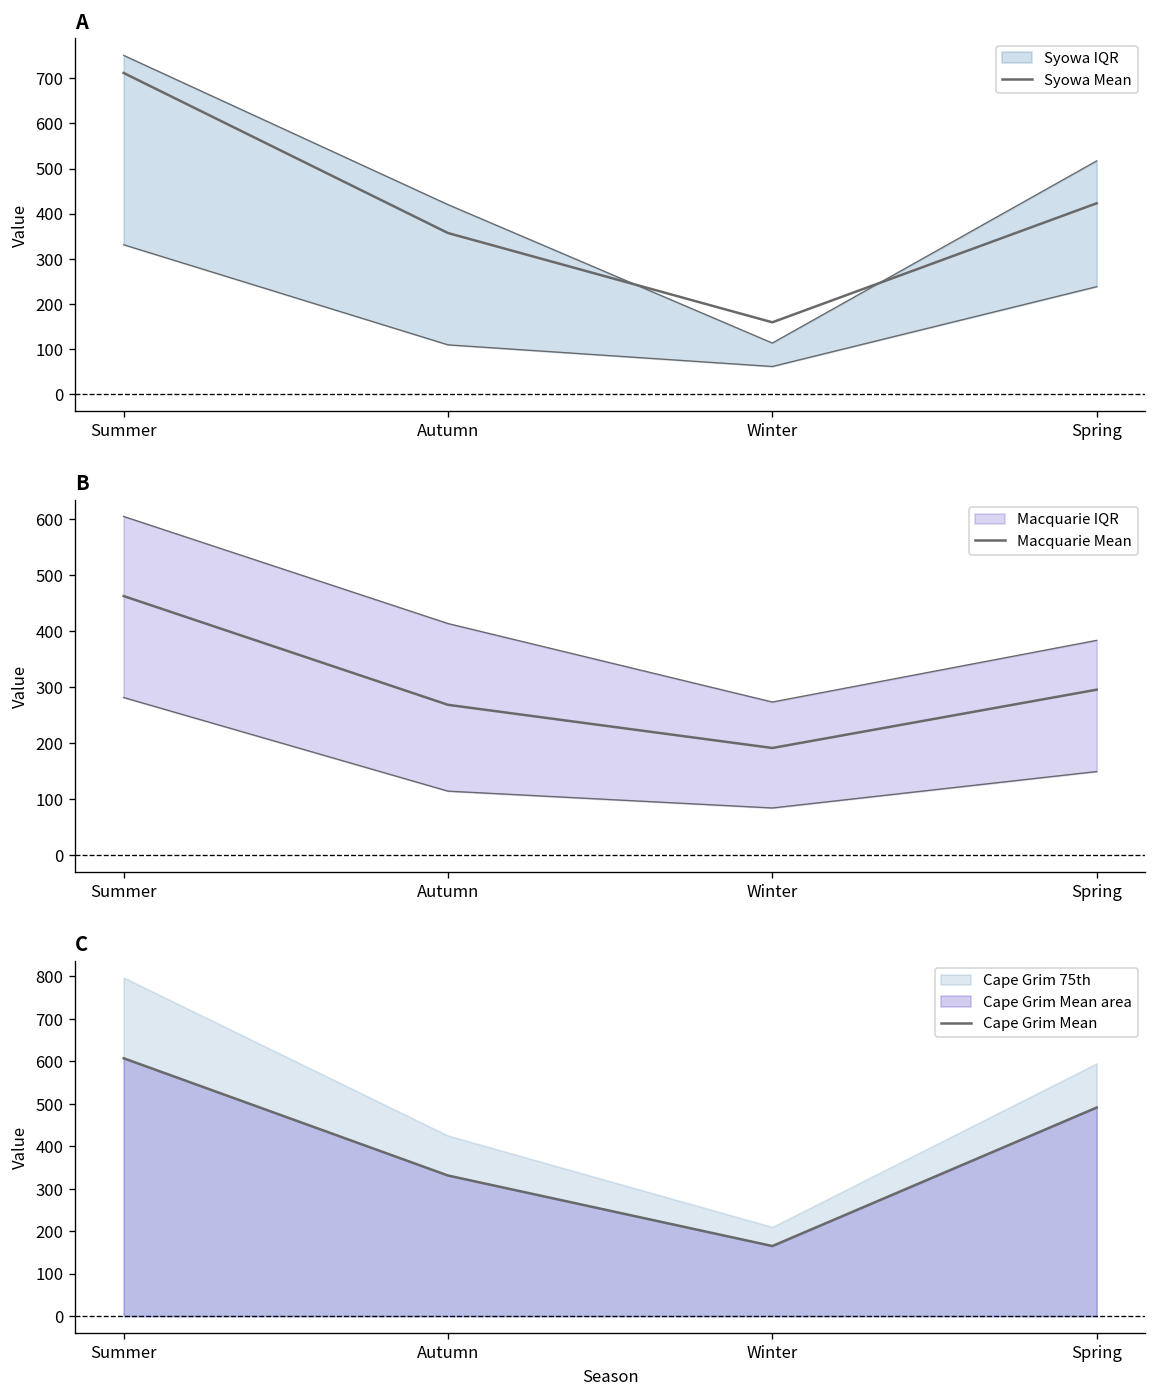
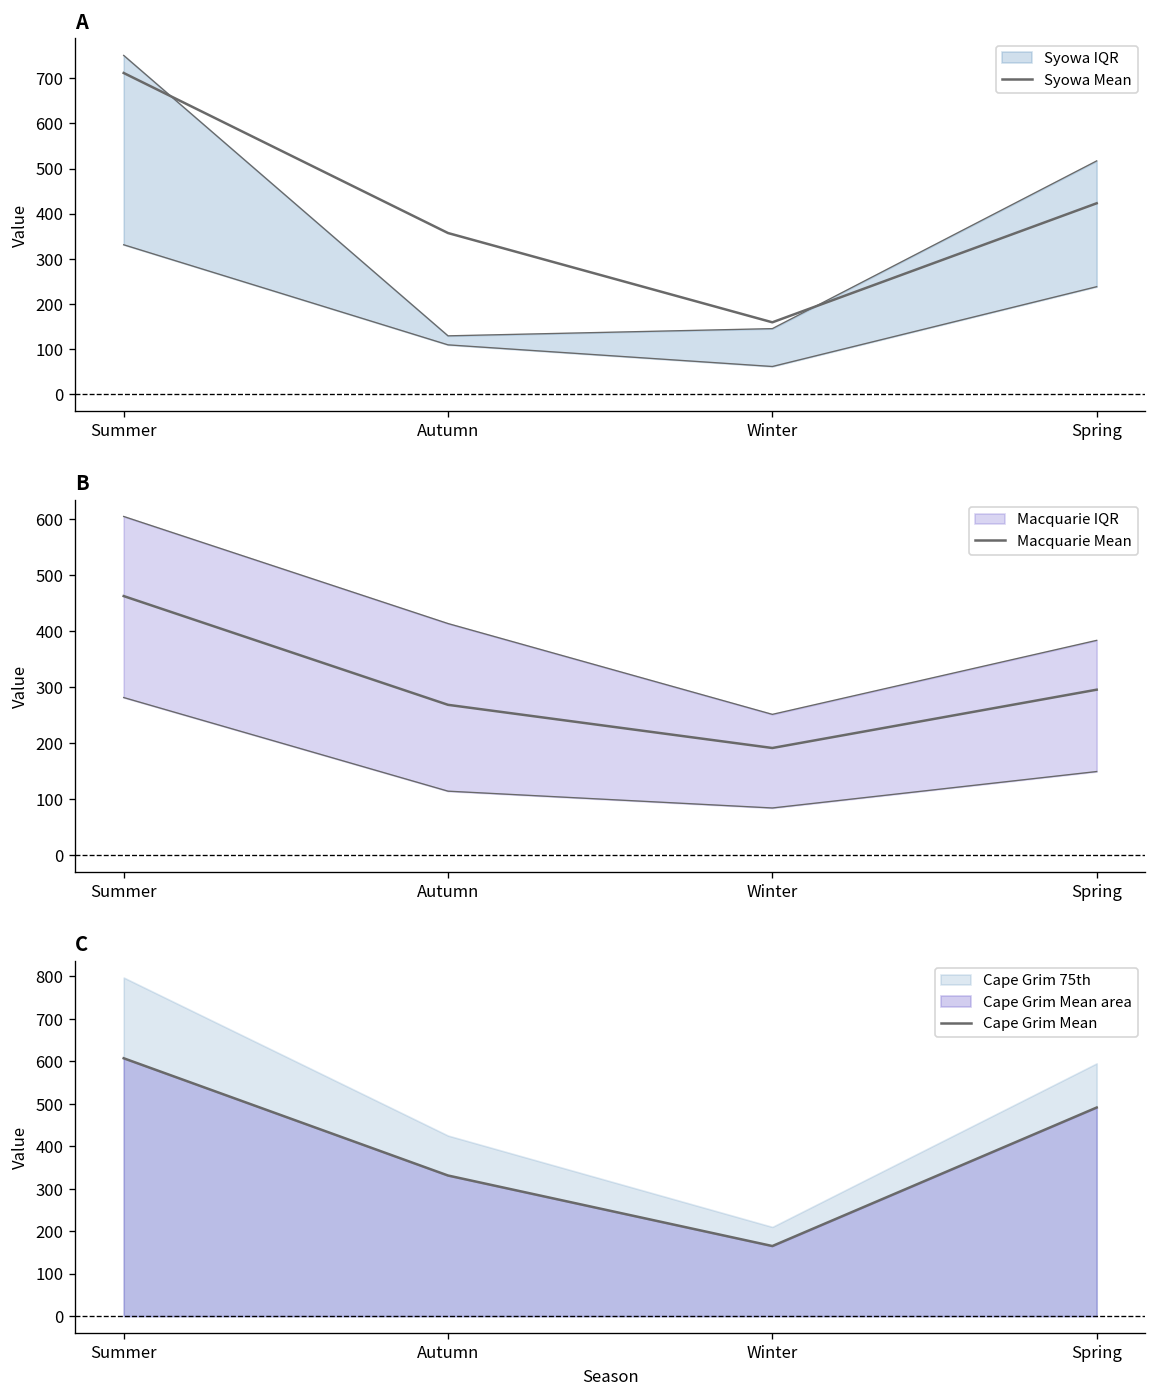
  {
    "A": {
      "Syowa IQR": {
        "Summer": 750,
-       "Autumn": 420,
-       "Winter": 110,
+       "Autumn": 130,
+       "Winter": 150,
        "Spring": 520
      }
    },
    "B": {
      "Macquarie IQR": {
        "Summer": 600,
        "Autumn": 410,
-       "Winter": 270,
+       "Winter": 250,
        "Spring": 380
      }
    }
  }
